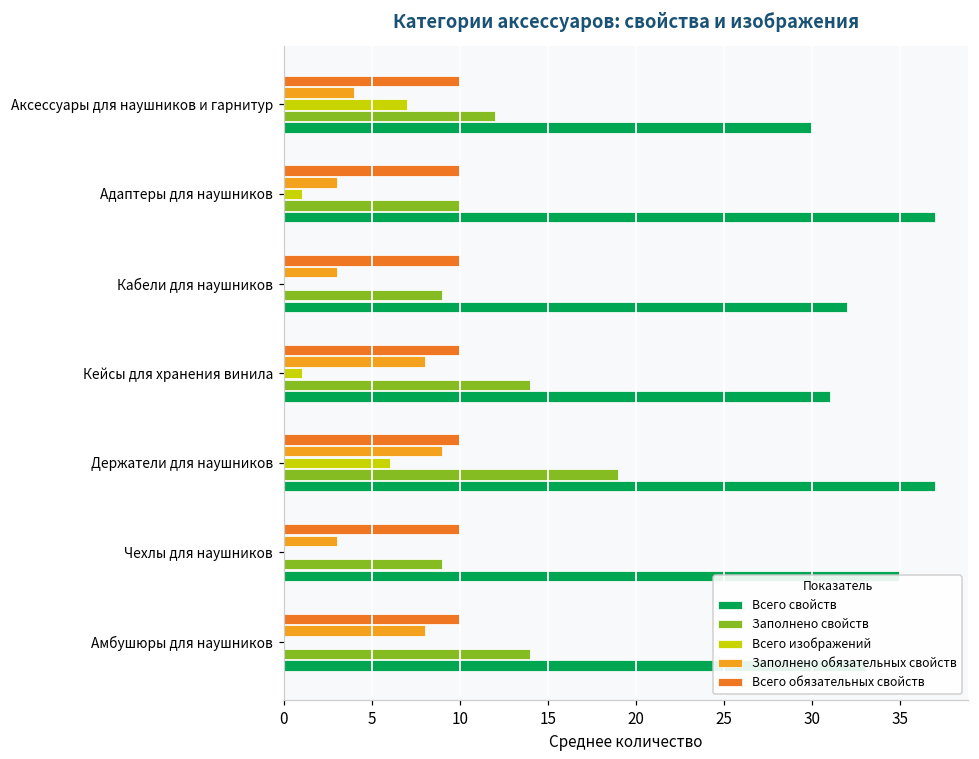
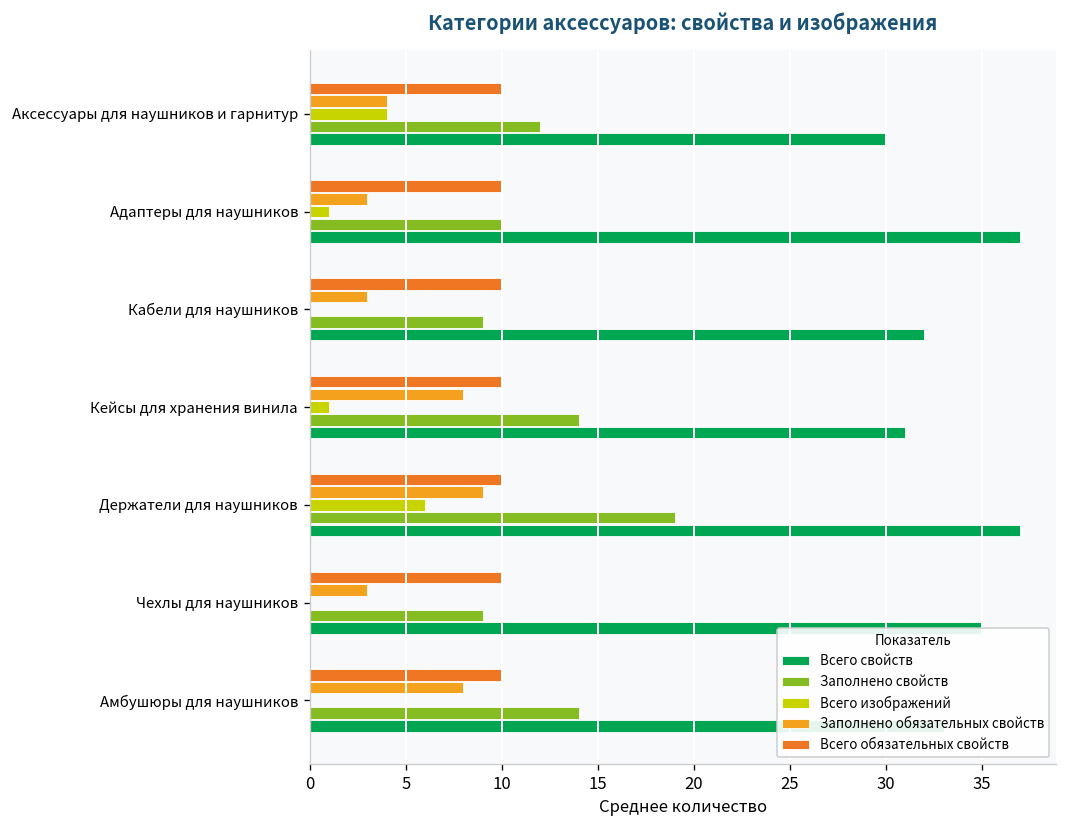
  {
    "Всего свойств": {
      "Аксессуары для наушников и гарнитур": 30,
      "Адаптеры для наушников": 37,
      "Кабели для наушников": 32,
      "Кейсы для хранения винила": 31,
      "Держатели для наушников": 37,
      "Чехлы для наушников": 35
    },
    "Заполнено свойств": {
      "Аксессуары для наушников и гарнитур": 12,
      "Адаптеры для наушников": 10,
      "Кабели для наушников": 9,
      "Кейсы для хранения винила": 14,
      "Держатели для наушников": 19,
      "Чехлы для наушников": 9,
      "Амбушюры для наушников": 14
    },
    "Всего изображений": {
-     "Аксессуары для наушников и гарнитур": 7,
+     "Аксессуары для наушников и гарнитур": 4,
      "Адаптеры для наушников": 1,
      "Кабели для наушников": 0,
      "Кейсы для хранения винила": 1,
      "Держатели для наушников": 6,
      "Чехлы для наушников": 0,
      "Амбушюры для наушников": 0
    }
  }
